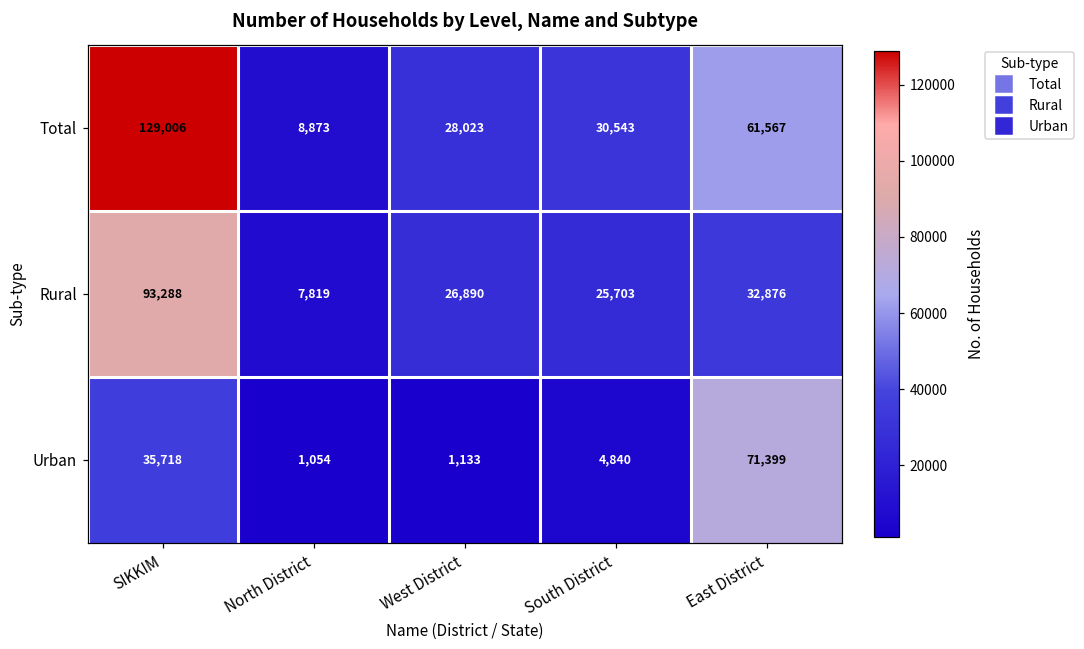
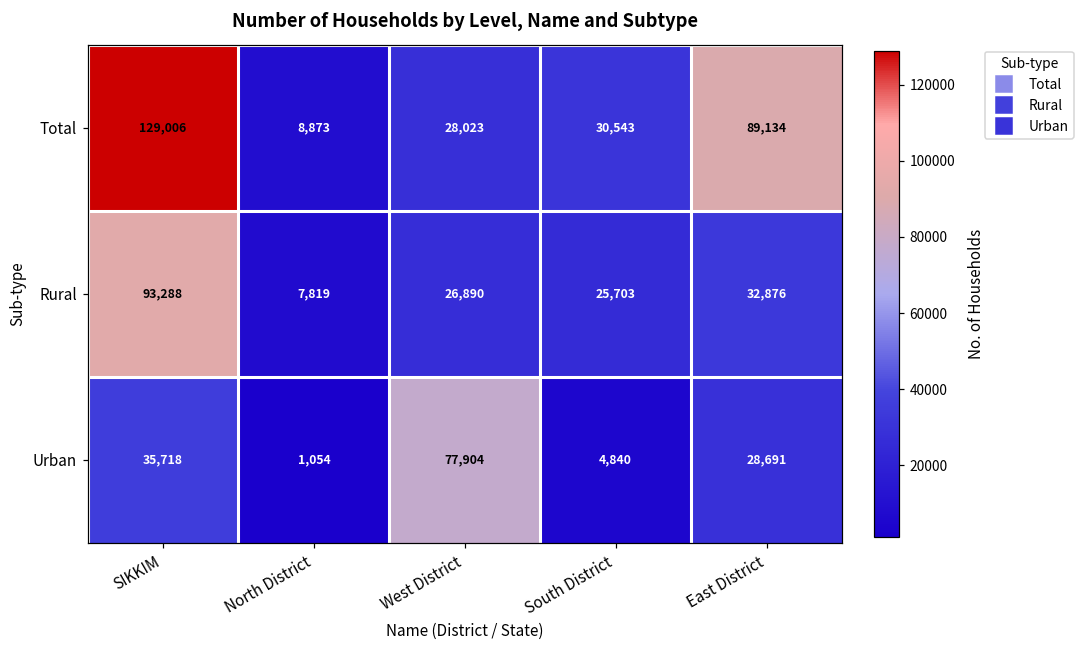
  {
    "Total": {
      "SIKKIM": "129,006",
      "North District": "8,873",
      "West District": "28,023",
      "South District": "30,543",
-     "East District": "61,567"
+     "East District": "89,134"
    },
    "Rural": {
      "SIKKIM": "93,288",
      "North District": "7,819",
      "West District": "26,890",
      "South District": "25,703",
      "East District": "32,876"
    },
    "Urban": {
      "SIKKIM": "35,718",
      "North District": "1,054",
-     "West District": "1,133",
+     "West District": "77,904",
      "South District": "4,840",
-     "East District": "71,399"
+     "East District": "28,691"
    }
  }
